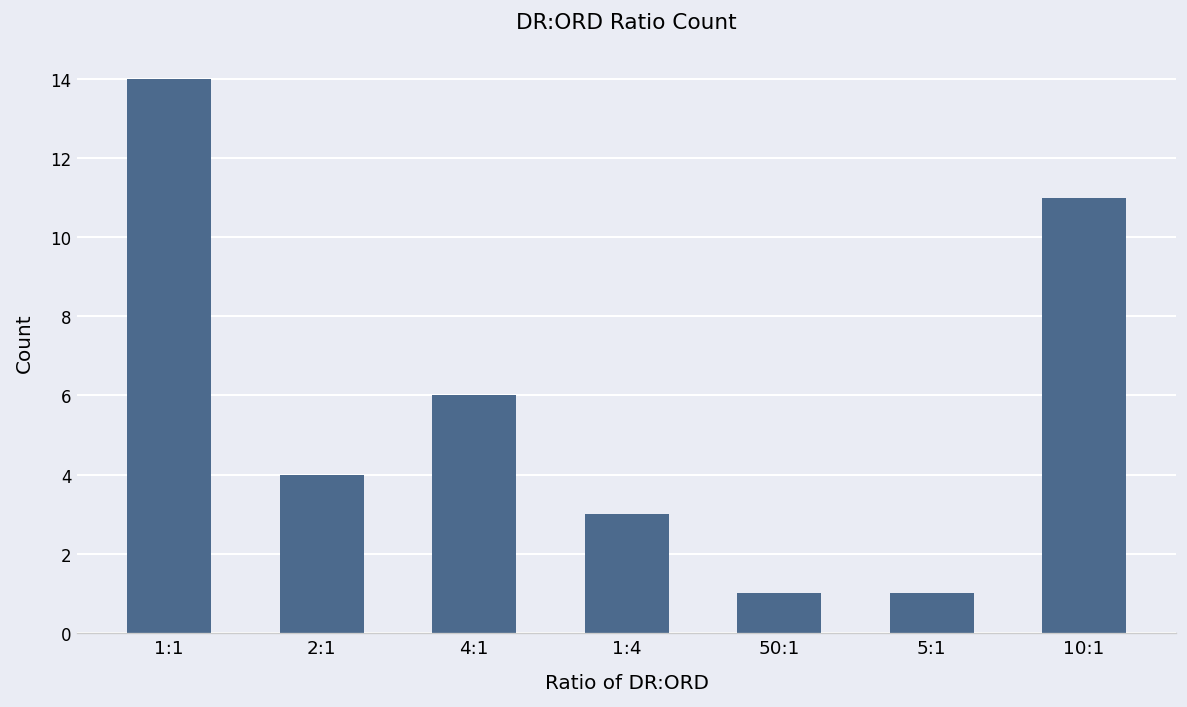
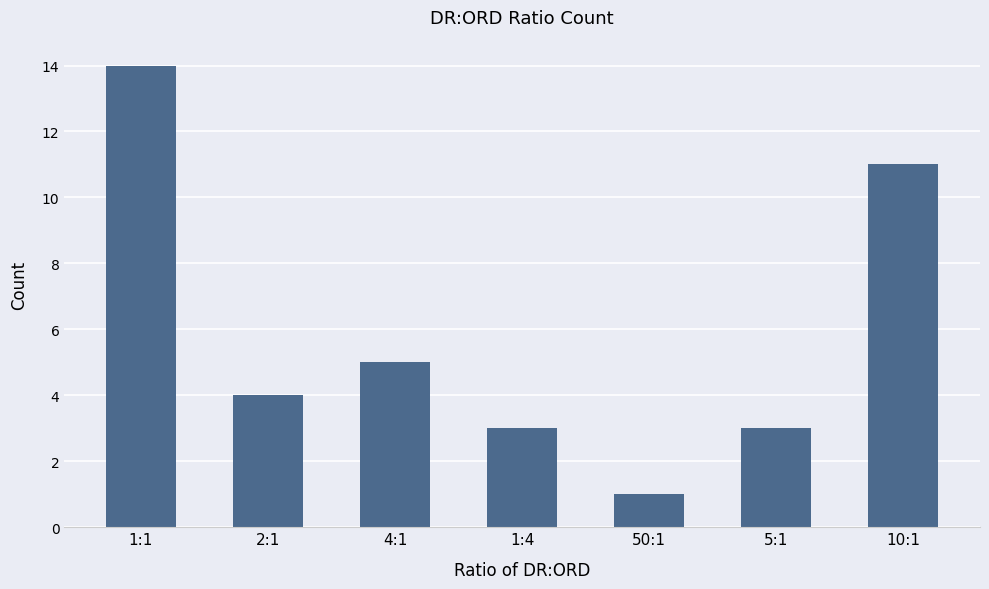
  {
    "1:1": 14,
    "2:1": 4,
-   "4:1": 6,
+   "4:1": 5,
    "1:4": 3,
    "50:1": 1,
-   "5:1": 1,
+   "5:1": 3,
    "10:1": 11
  }
